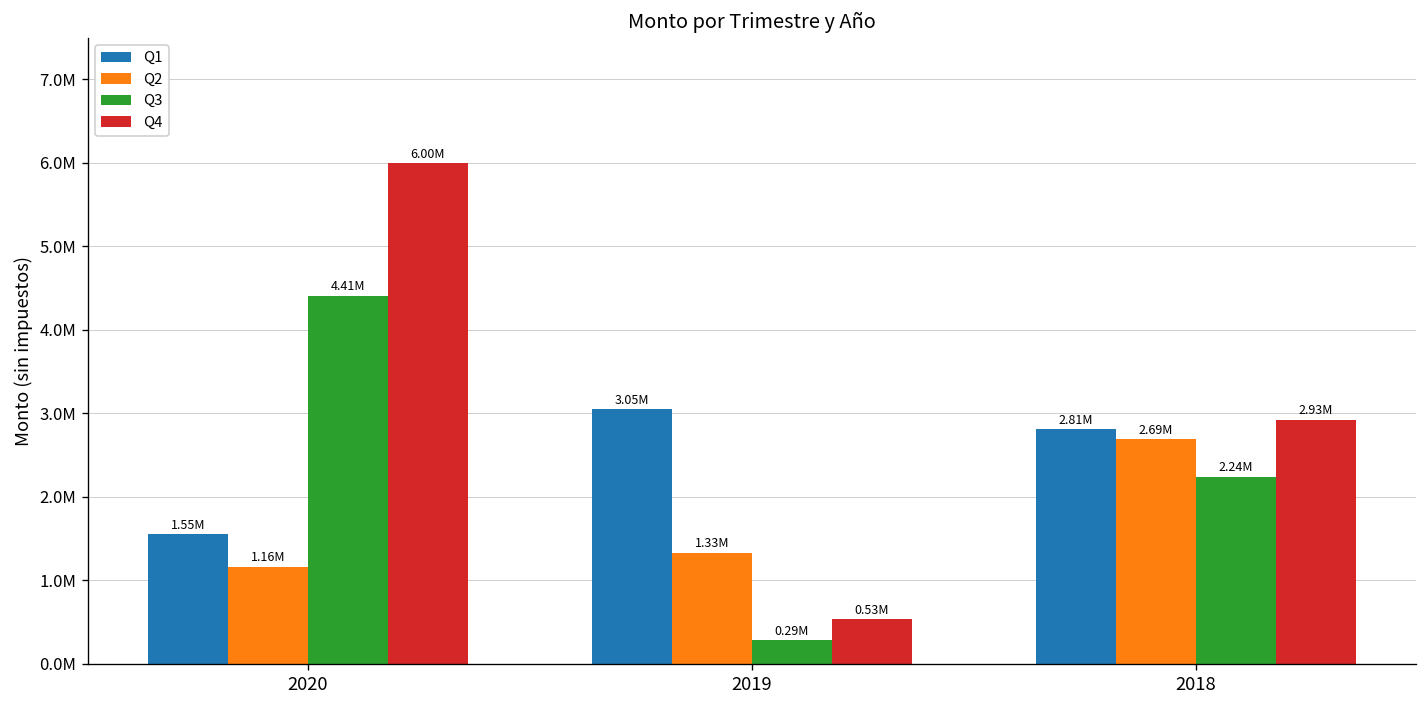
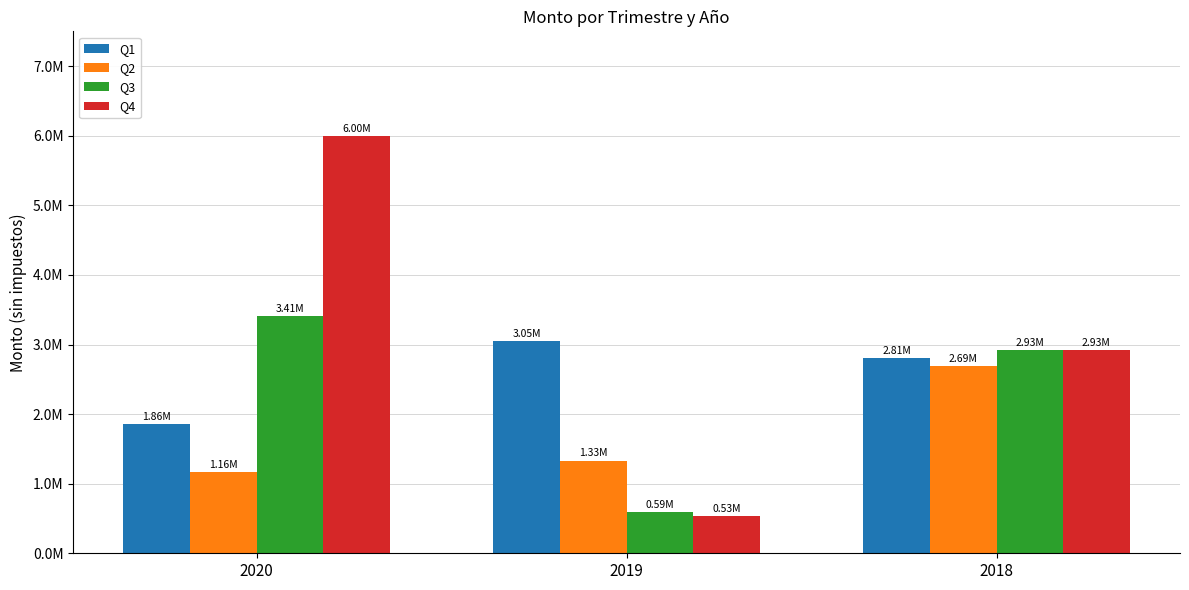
  {
    "Q1": {
-     "2020": "1.55M",
+     "2020": "1.86M",
      "2019": "3.05M",
      "2018": "2.81M"
    },
    "Q2": {
      "2020": "1.16M",
      "2019": "1.33M",
      "2018": "2.69M"
    },
    "Q3": {
-     "2020": "4.41M",
-     "2019": "0.29M",
-     "2018": "2.24M"
+     "2020": "3.41M",
+     "2019": "0.59M",
+     "2018": "2.93M"
    },
    "Q4": {
      "2020": "6.00M",
      "2019": "0.53M",
      "2018": "2.93M"
    }
  }
